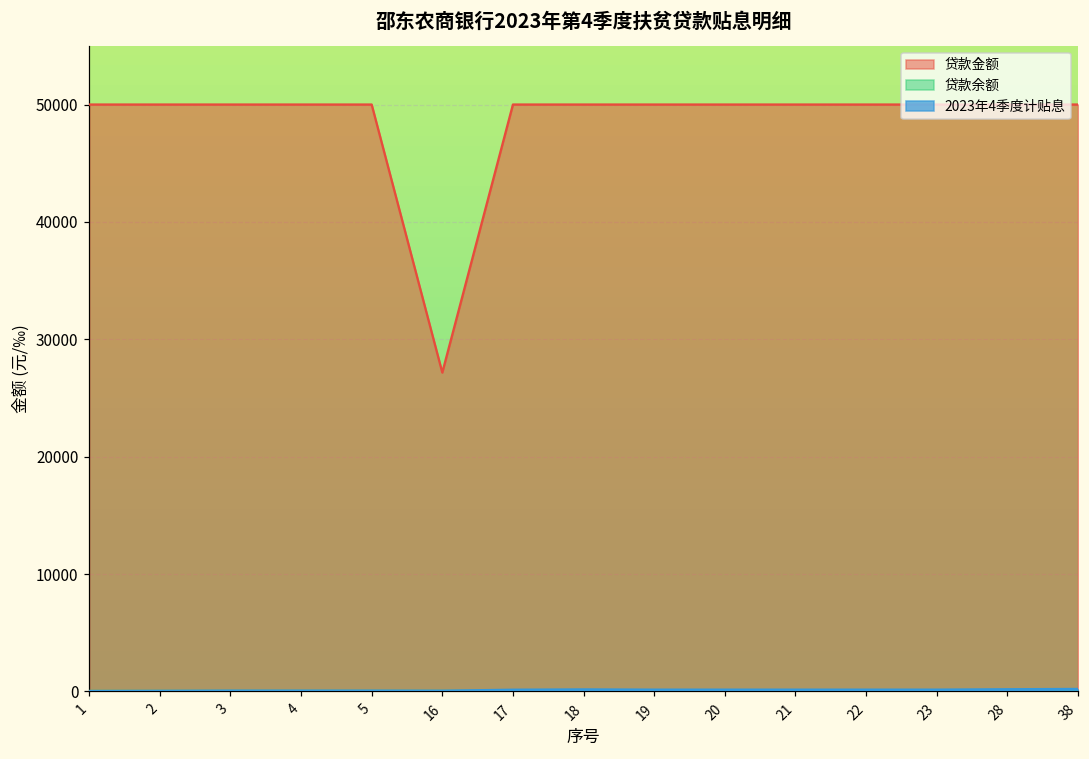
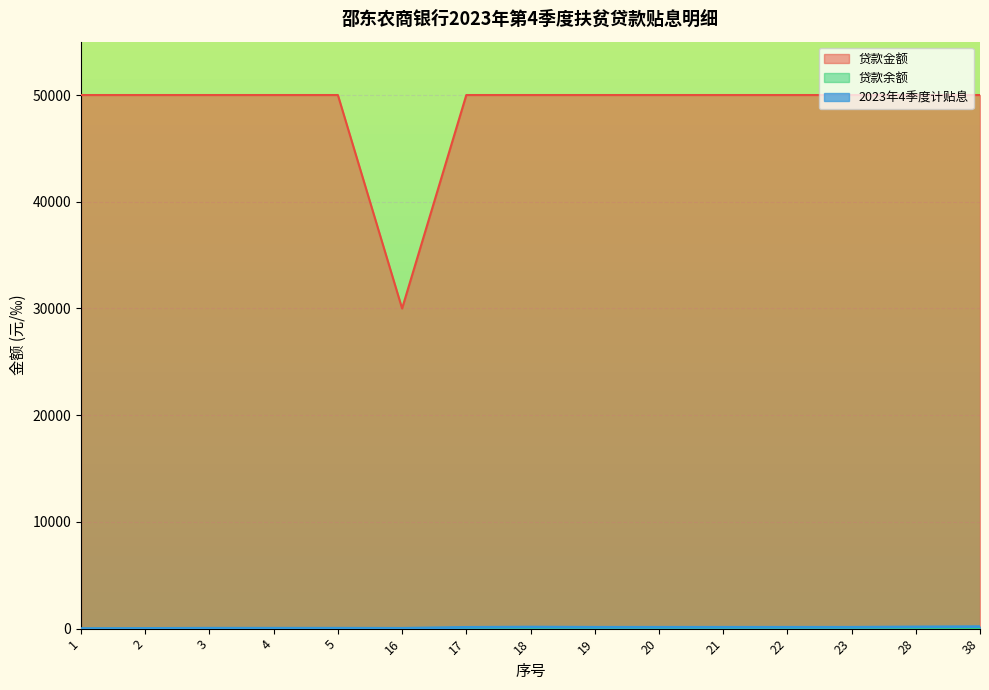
  {
    "贷款金额": {
      "1": 50000,
      "2": 50000,
      "3": 50000,
      "4": 50000,
      "5": 50000,
-     "16": 27200,
+     "16": 30000,
      "17": 50000,
      "18": 50000,
      "19": 50000,
      "20": 50000,
      "21": 50000,
      "22": 50000,
      "38": 50000
    }
  }
